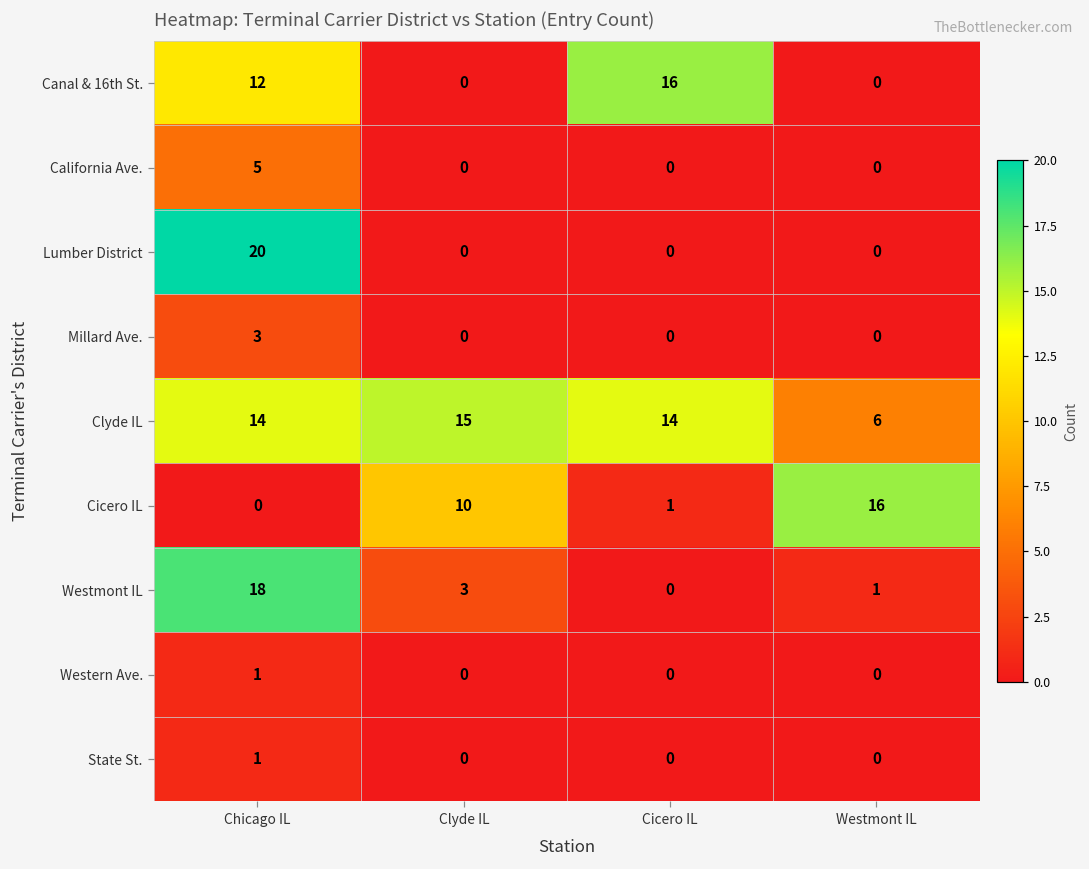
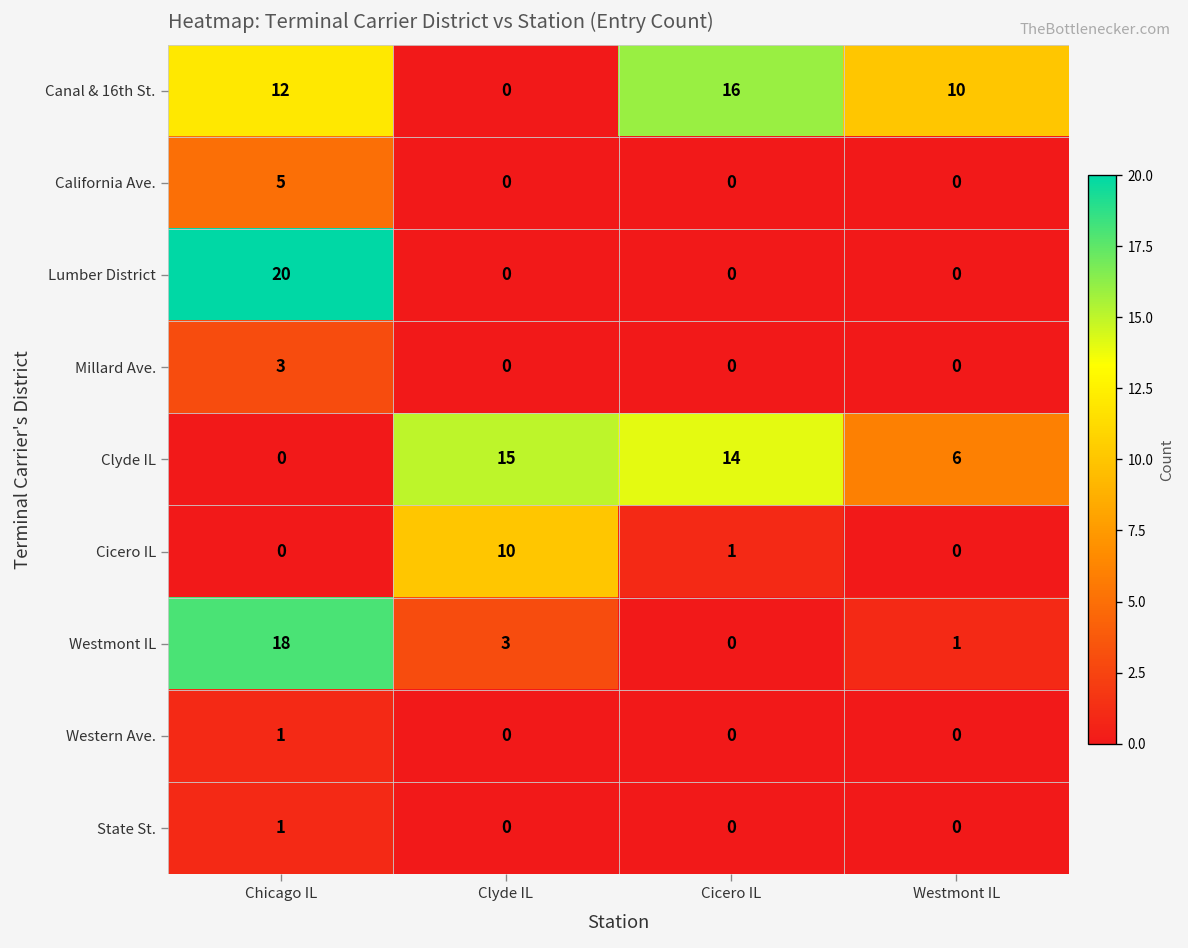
  {
    "Canal & 16th St.": {
      "Chicago IL": 12,
      "Clyde IL": 0,
      "Cicero IL": 16,
-     "Westmont IL": 0
+     "Westmont IL": 10
    },
    "California Ave.": {
      "Chicago IL": 5,
      "Clyde IL": 0,
      "Cicero IL": 0,
      "Westmont IL": 0
    },
    "Lumber District": {
      "Chicago IL": 20,
      "Clyde IL": 0,
      "Cicero IL": 0,
      "Westmont IL": 0
    },
    "Millard Ave.": {
      "Chicago IL": 3,
      "Clyde IL": 0,
      "Cicero IL": 0,
      "Westmont IL": 0
    },
    "Clyde IL": {
-     "Chicago IL": 14,
+     "Chicago IL": 0,
      "Clyde IL": 15,
      "Cicero IL": 14,
      "Westmont IL": 6
    },
    "Cicero IL": {
      "Chicago IL": 0,
      "Clyde IL": 10,
      "Cicero IL": 1,
-     "Westmont IL": 16
+     "Westmont IL": 0
    },
    "Westmont IL": {
      "Chicago IL": 18,
      "Clyde IL": 3,
      "Cicero IL": 0,
      "Westmont IL": 1
    },
    "Western Ave.": {
      "Chicago IL": 1,
      "Clyde IL": 0,
      "Cicero IL": 0,
      "Westmont IL": 0
    },
    "State St.": {
      "Chicago IL": 1,
      "Clyde IL": 0,
      "Cicero IL": 0,
      "Westmont IL": 0
    }
  }
